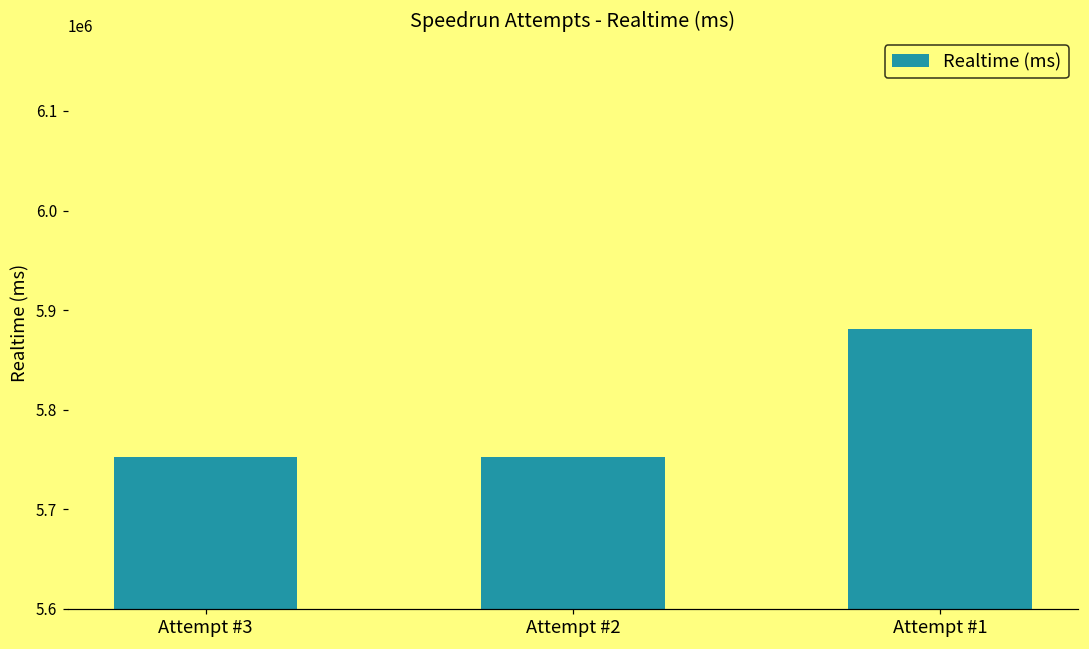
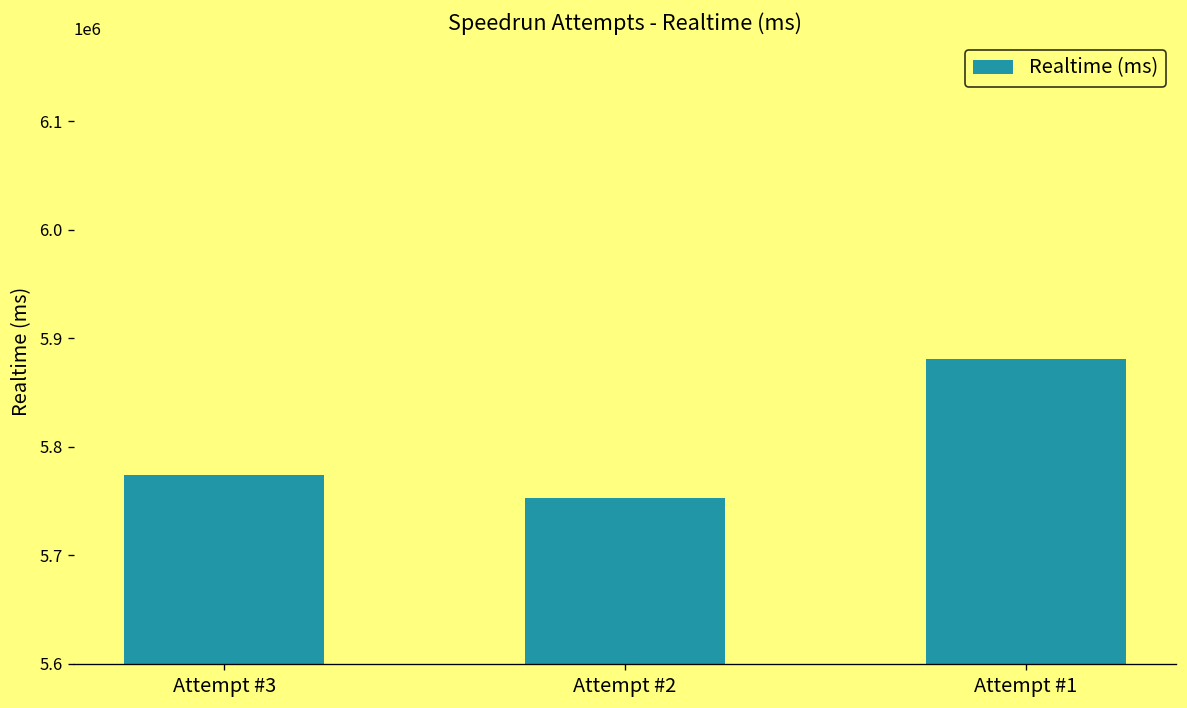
  {
-   "Attempt #3": 5750000,
+   "Attempt #3": 5770000,
    "Attempt #2": 5750000,
    "Attempt #1": 5880000
  }
